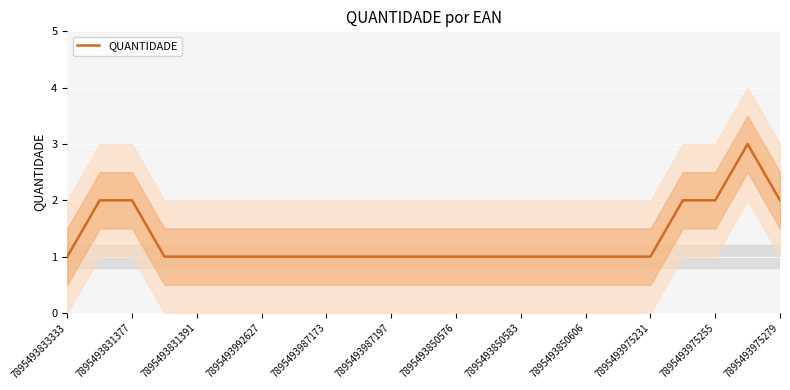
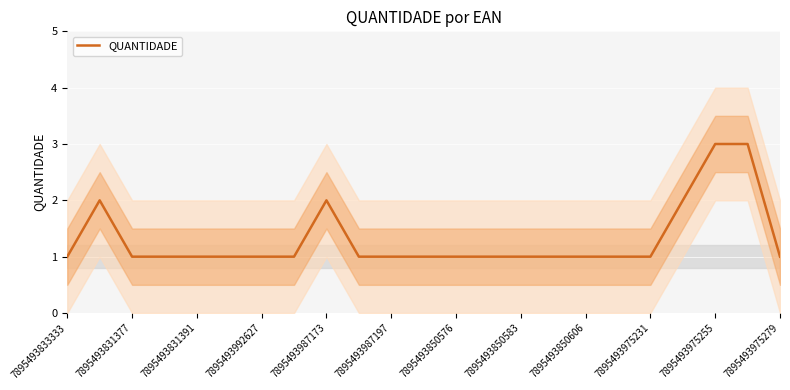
  {
    "QUANTIDADE": {
      "7895493833333": 1,
-     "7895493831377": 2,
+     "7895493831377": 1,
      "7895493831391": 1,
      "7895493992627": 1,
-     "7895493987173": 1,
+     "7895493987173": 2,
      "7895493987197": 1,
      "7895493850576": 1,
      "7895493850583": 1,
      "7895493850606": 1,
      "7895493975231": 1,
-     "7895493975255": 2,
-     "7895493975279": 2
+     "7895493975255": 3,
+     "7895493975279": 1
    }
  }
